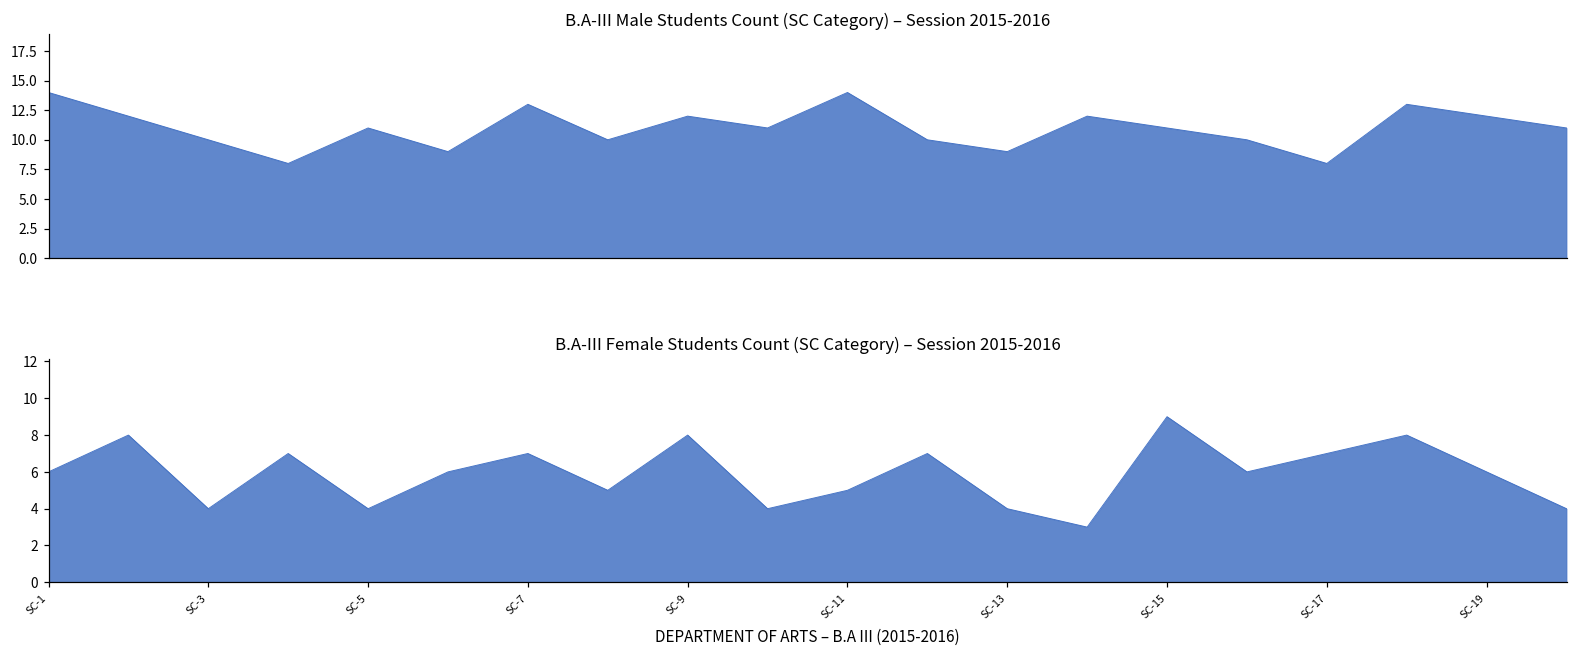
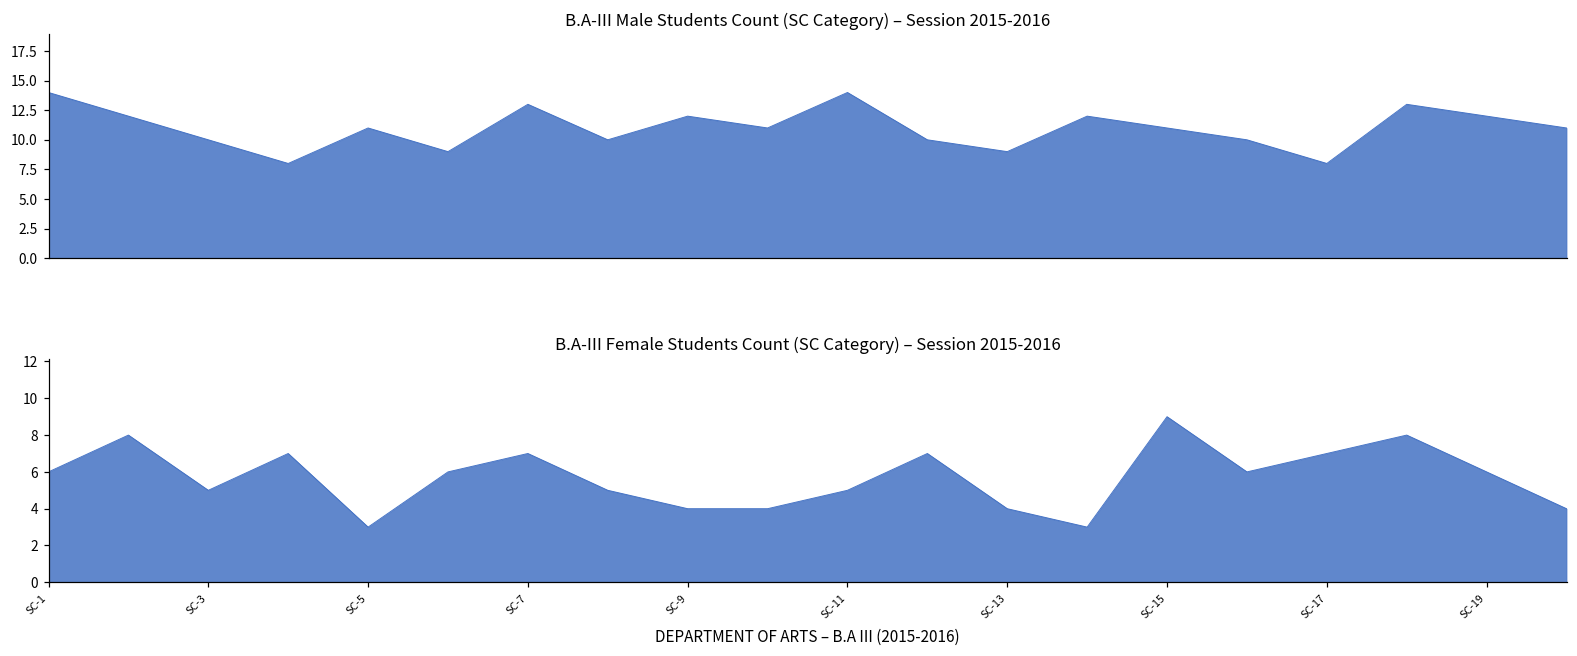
  {
    "B.A-III Female Students Count (SC Category) – Session 2015-2016": {
      "SC-1": 6,
-     "SC-3": 4,
-     "SC-5": 4,
+     "SC-3": 5,
+     "SC-5": 3,
      "SC-7": 7,
-     "SC-9": 8,
+     "SC-9": 4,
      "SC-11": 5,
      "SC-13": 4,
      "SC-15": 9,
      "SC-17": 7,
      "SC-19": 6
    }
  }
